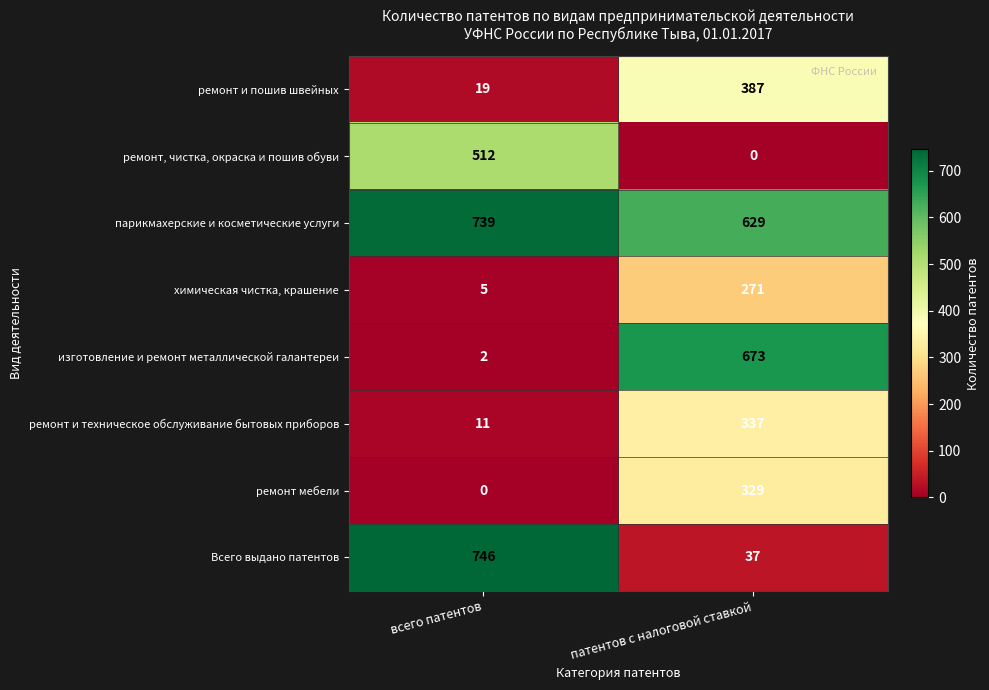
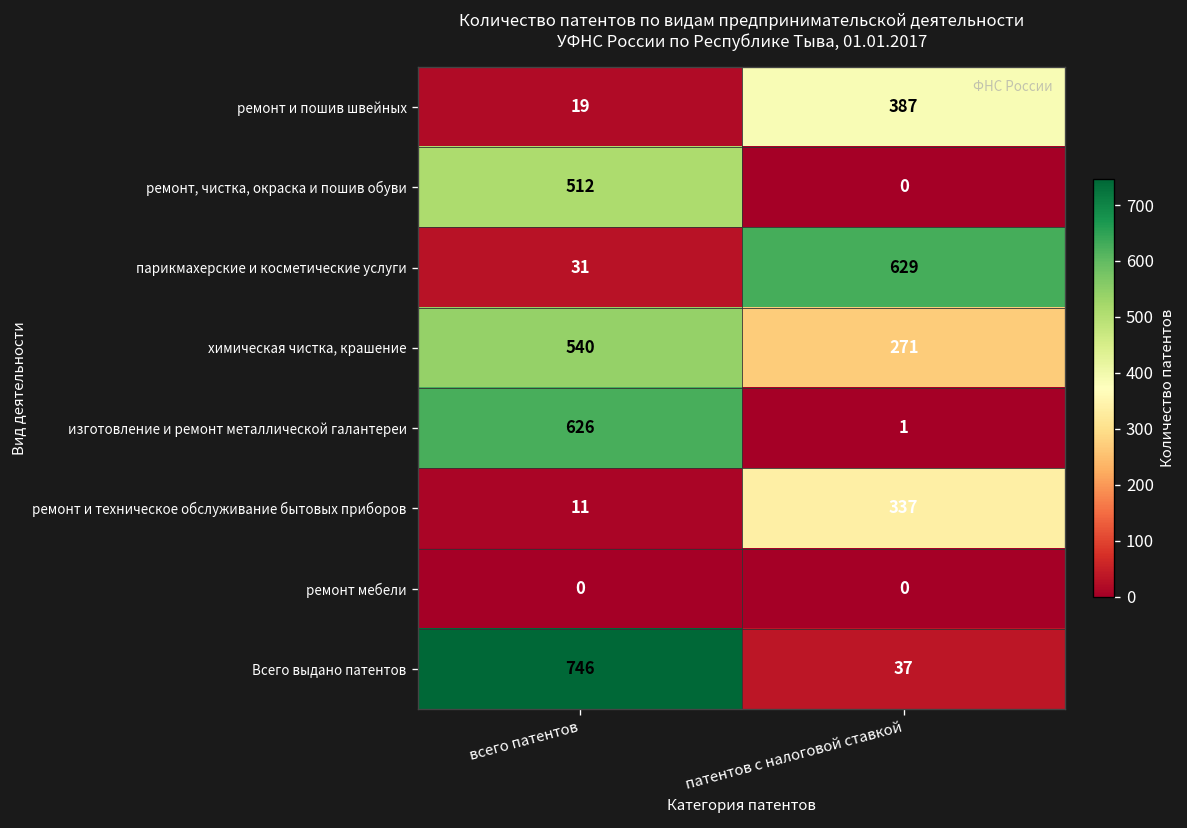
  {
    "ремонт и пошив швейных": {
      "всего патентов": 19
    },
    "ремонт, чистка, окраска и пошив обуви": {
      "всего патентов": 512,
      "патентов с налоговой ставкой": 0
    },
    "парикмахерские и косметические услуги": {
-     "всего патентов": 739,
+     "всего патентов": 31,
      "патентов с налоговой ставкой": 629
    },
    "химическая чистка, крашение": {
-     "всего патентов": 5,
+     "всего патентов": 540,
      "патентов с налоговой ставкой": 271
    },
    "изготовление и ремонт металлической галантереи": {
-     "всего патентов": 2,
-     "патентов с налоговой ставкой": 673
+     "всего патентов": 626,
+     "патентов с налоговой ставкой": 1
    },
    "ремонт и техническое обслуживание бытовых приборов": {
      "всего патентов": 11,
      "патентов с налоговой ставкой": 337
    },
    "ремонт мебели": {
      "всего патентов": 0,
-     "патентов с налоговой ставкой": 329
+     "патентов с налоговой ставкой": 0
    },
    "Всего выдано патентов": {
      "всего патентов": 746,
      "патентов с налоговой ставкой": 37
    }
  }
